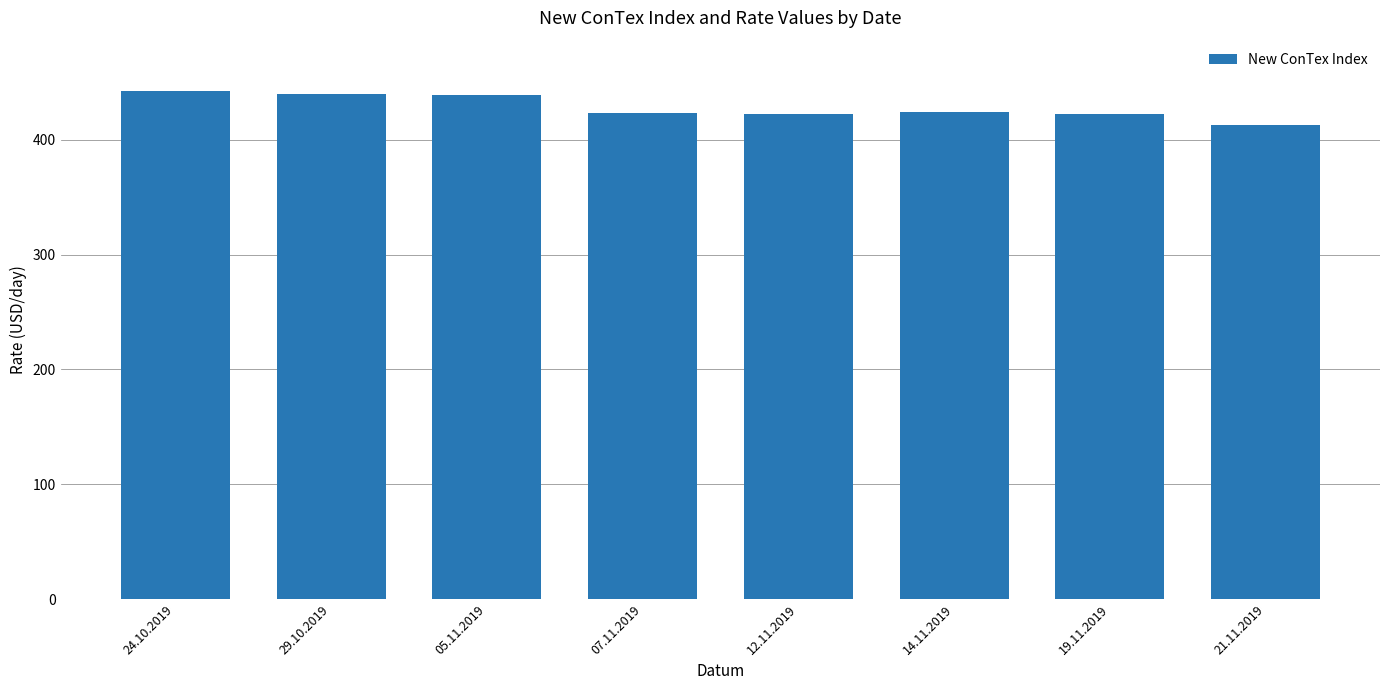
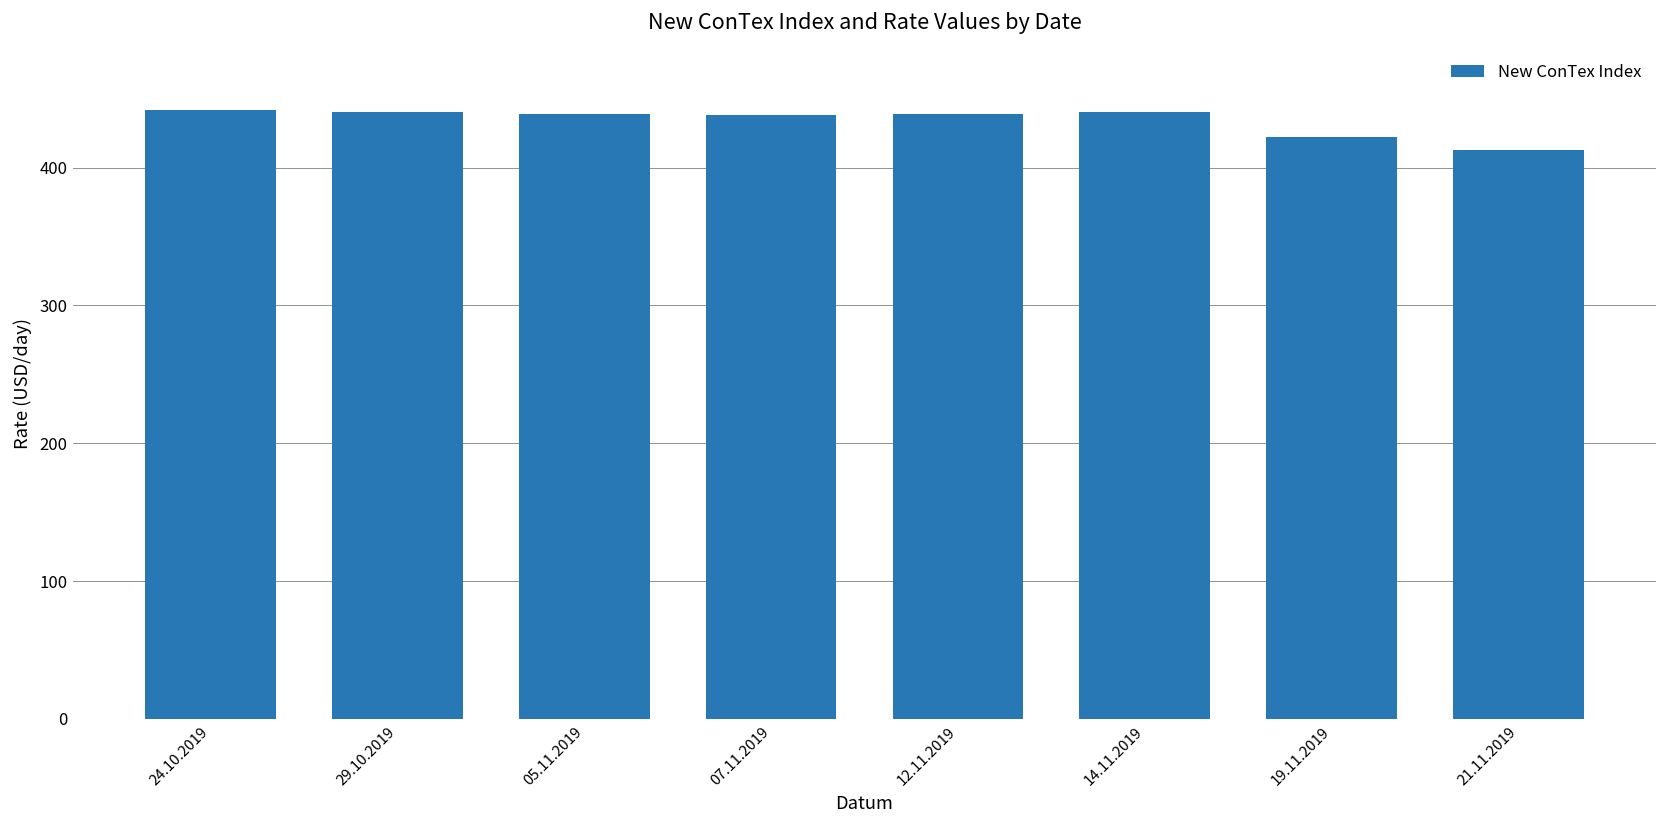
  {
    "24.10.2019": 442,
    "29.10.2019": 440,
    "05.11.2019": 439,
-   "07.11.2019": 423,
-   "12.11.2019": 422,
-   "14.11.2019": 424,
+   "07.11.2019": 438,
+   "12.11.2019": 439,
+   "14.11.2019": 440,
    "19.11.2019": 422,
    "21.11.2019": 413
  }
